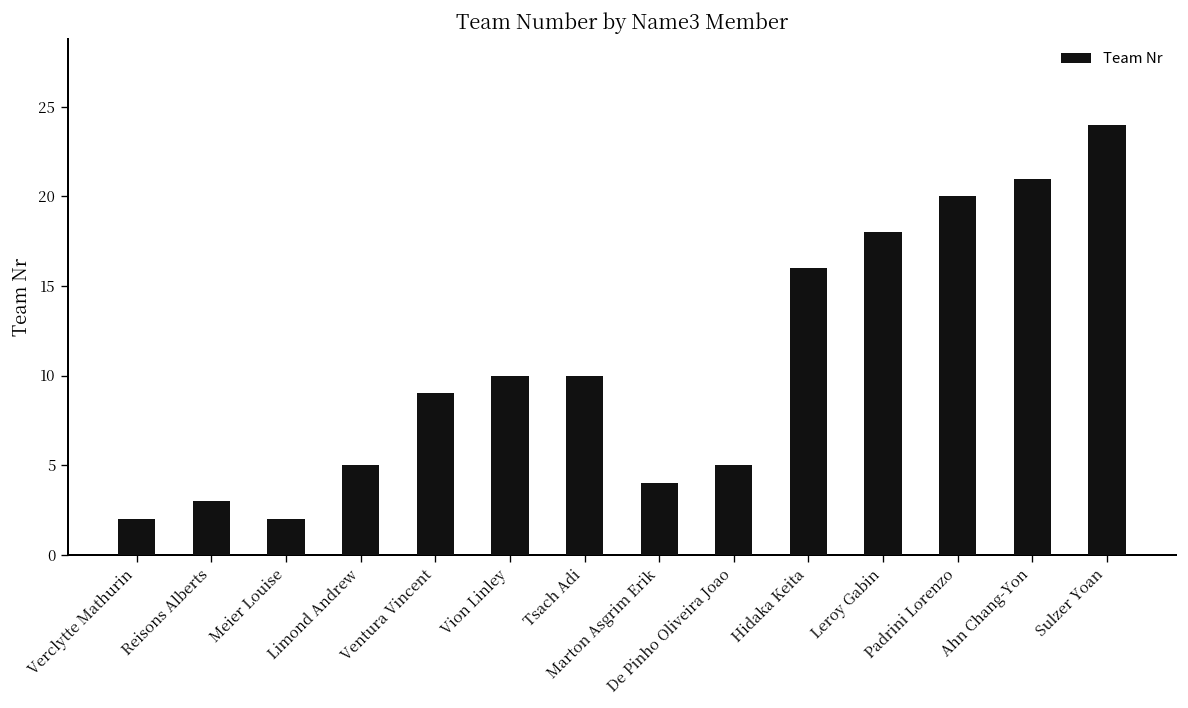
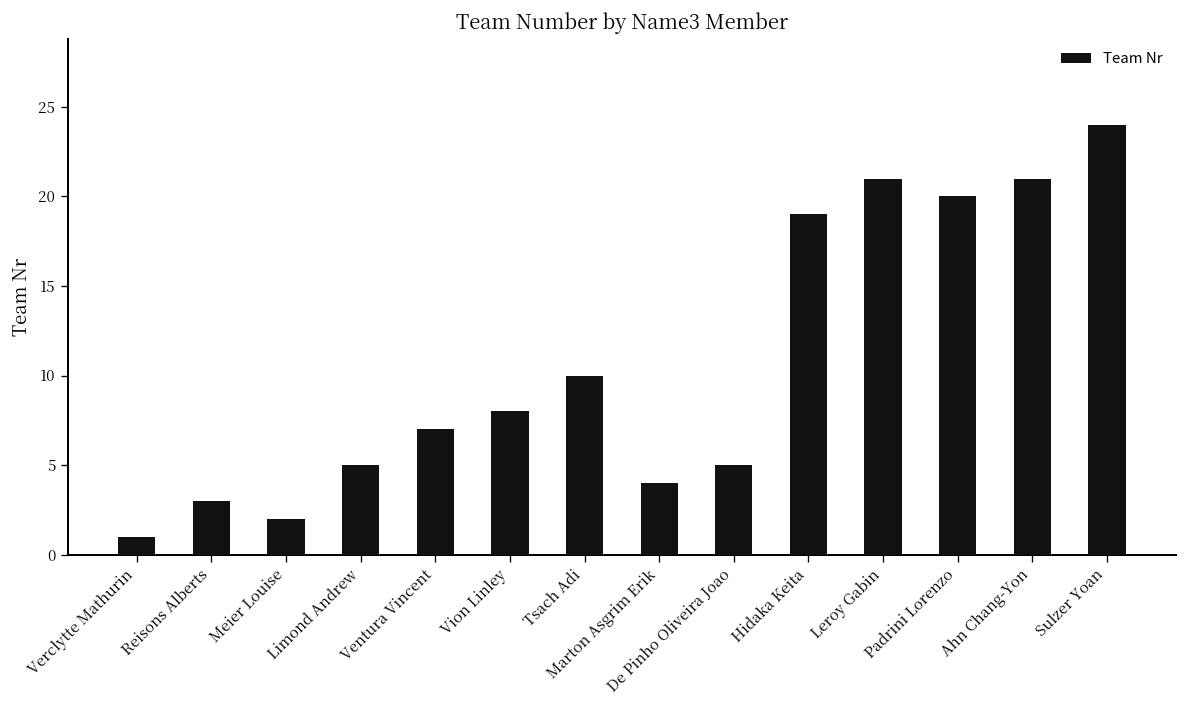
  {
-   "Verclytte Mathurin": 2,
+   "Verclytte Mathurin": 1,
    "Reisons Alberts": 3,
    "Meier Louise": 2,
    "Limond Andrew": 5,
-   "Ventura Vincent": 9,
-   "Vion Linley": 10,
+   "Ventura Vincent": 7,
+   "Vion Linley": 8,
    "Tsach Adi": 10,
    "Marton Asgrim Erik": 4,
    "De Pinho Oliveira Joao": 5,
-   "Hidaka Keita": 16,
-   "Leroy Gabin": 18,
+   "Hidaka Keita": 19,
+   "Leroy Gabin": 21,
    "Padrini Lorenzo": 20,
    "Ahn Chang-Yon": 21,
    "Sulzer Yoan": 24
  }
